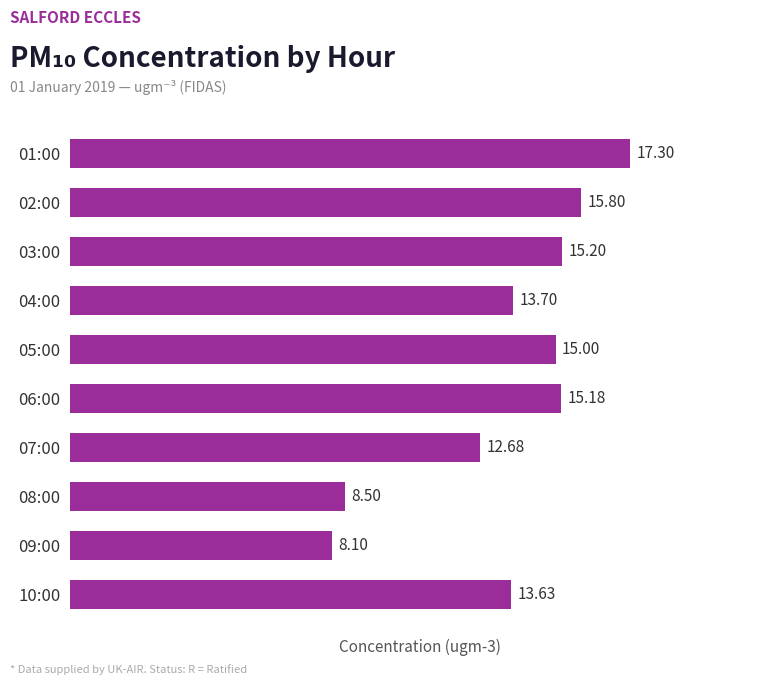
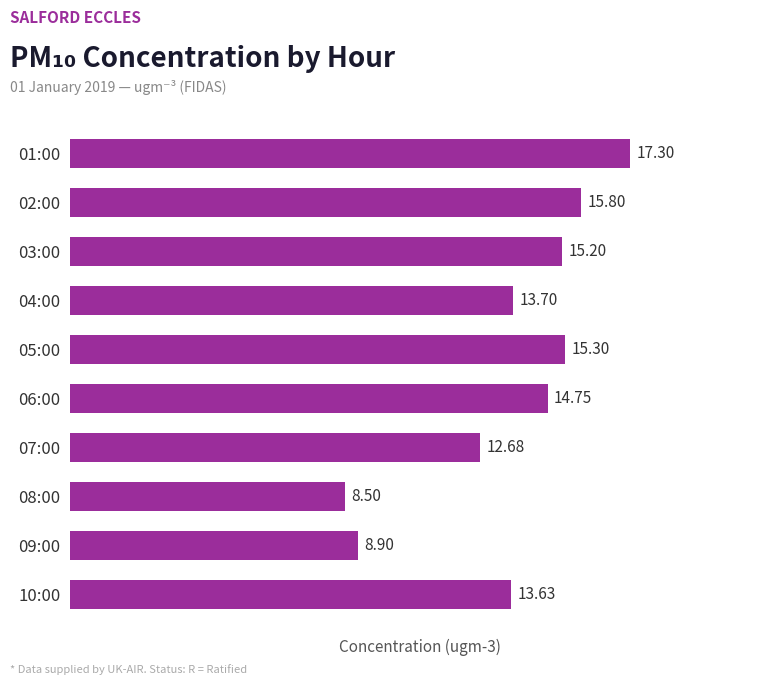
  {
    "01:00": 17.30,
    "02:00": 15.80,
    "03:00": 15.20,
    "04:00": 13.70,
-   "05:00": 15.00,
-   "06:00": 15.18,
+   "05:00": 15.30,
+   "06:00": 14.75,
    "07:00": 12.68,
    "08:00": 8.50,
-   "09:00": 8.10,
+   "09:00": 8.90,
    "10:00": 13.63
  }
